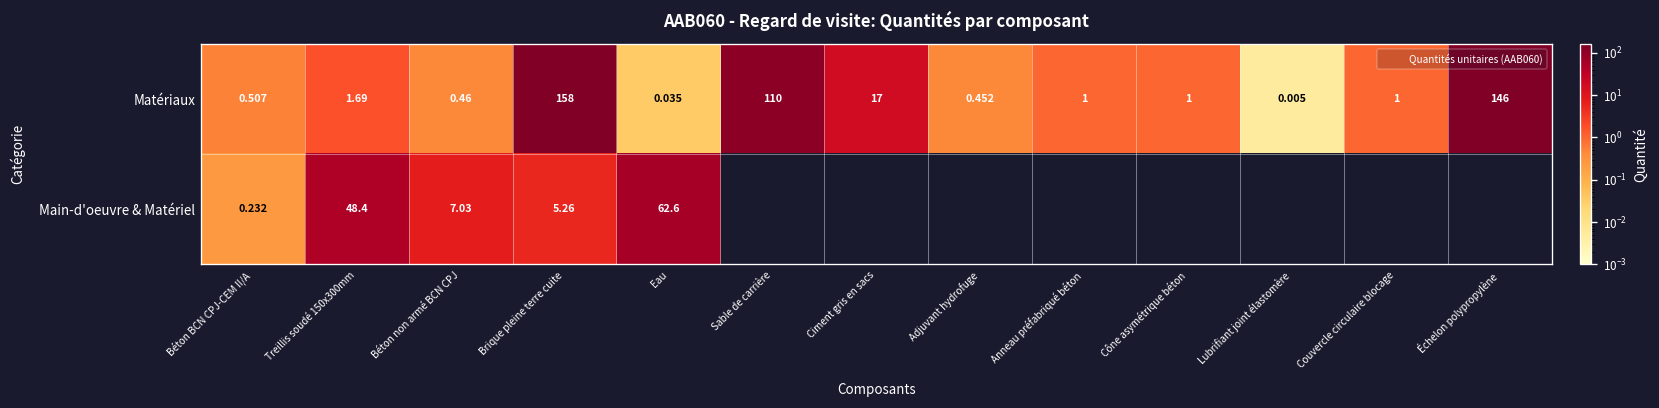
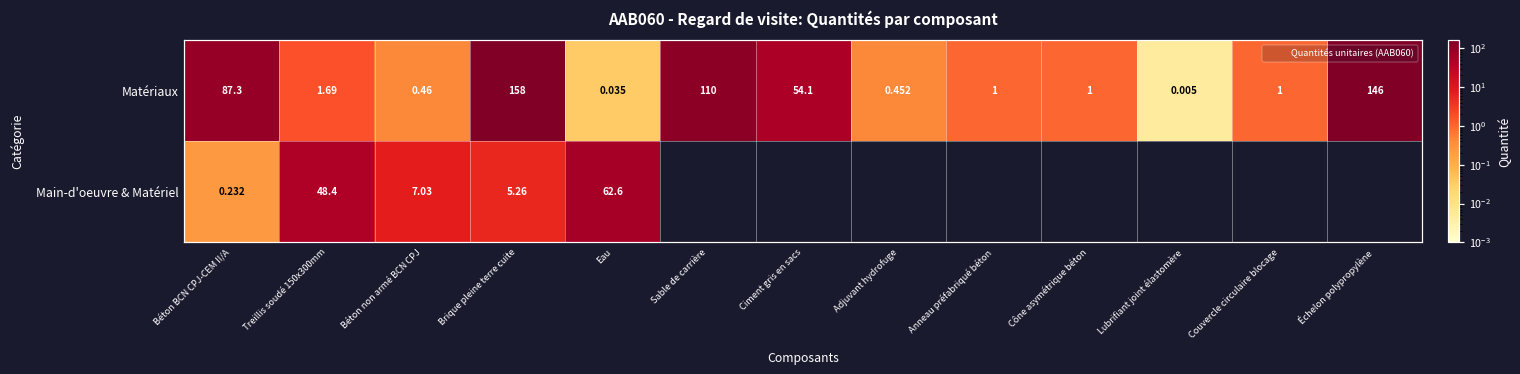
  {
    "Matériaux": {
-     "Béton BCN CPJ-CEM II/A": 0.507,
+     "Béton BCN CPJ-CEM II/A": 87.3,
      "Treillis soudé 150x300mm": 1.69,
      "Béton non armé BCN CPJ": 0.46,
      "Brique pleine terre cuite": 158,
      "Eau": 0.035,
      "Sable de carrière": 110,
-     "Ciment gris en sacs": 17,
+     "Ciment gris en sacs": 54.1,
      "Adjuvant hydrofuge": 0.452,
      "Anneau préfabriqué béton": 1,
      "Cône asymétrique béton": 1,
      "Lubrifiant joint élastomère": 0.005,
      "Couvercle circulaire blocage": 1,
      "Échelon polypropylène": 146
    },
    "Main-d'oeuvre & Matériel": {
      "Béton BCN CPJ-CEM II/A": 0.232,
      "Treillis soudé 150x300mm": 48.4,
      "Béton non armé BCN CPJ": 7.03,
      "Brique pleine terre cuite": 5.26,
      "Eau": 62.6
    }
  }
